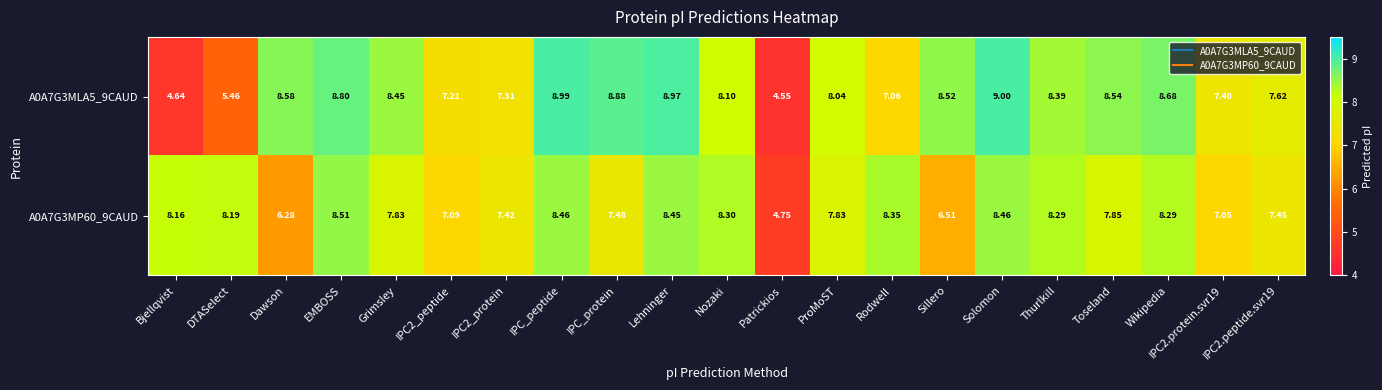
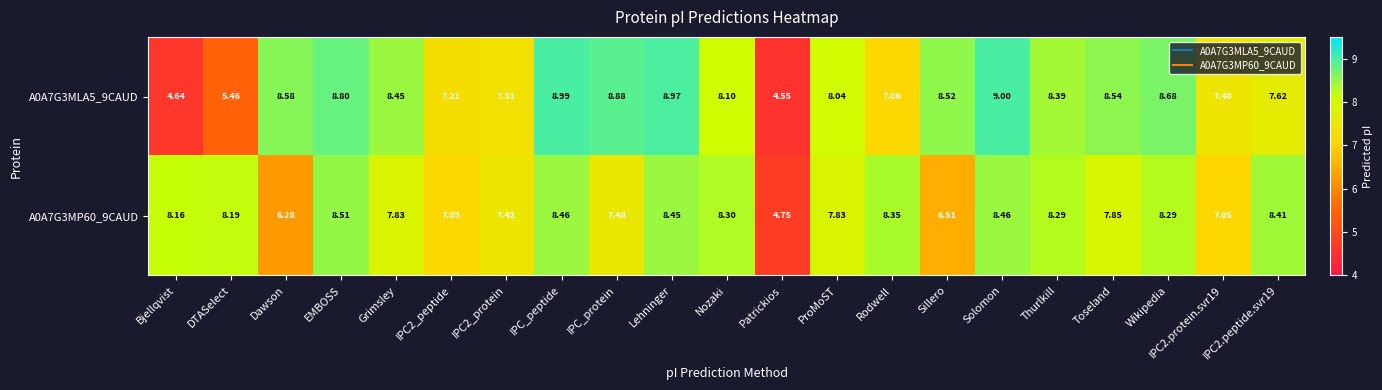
  {
    "A0A7G3MLA5_9CAUD": {
      "Bjellqvist": 4.64,
      "DTASelect": 5.46,
      "Dawson": 8.58,
      "EMBOSS": 8.80,
      "Grimsley": 8.45,
      "IPC2_peptide": 7.21,
      "IPC2_protein": 7.31,
      "IPC_peptide": 8.99,
      "IPC_protein": 8.88,
      "Lehninger": 8.97,
      "Nozaki": 8.10,
      "Patrickios": 4.55,
      "ProMoST": 8.04,
      "Rodwell": 7.06,
      "Sillero": 8.52,
      "Solomon": 9.00,
      "Thurlkill": 8.39,
      "Toseland": 8.54,
      "Wikipedia": 8.68,
      "IPC2.protein.svr19": 7.40,
      "IPC2.peptide.svr19": 7.62
    },
    "A0A7G3MP60_9CAUD": {
      "Bjellqvist": 8.16,
      "DTASelect": 8.19,
      "Dawson": 6.28,
      "EMBOSS": 8.51,
      "Grimsley": 7.83,
      "IPC2_peptide": 7.09,
      "IPC2_protein": 7.42,
      "IPC_peptide": 8.46,
      "IPC_protein": 7.48,
      "Lehninger": 8.45,
      "Nozaki": 8.30,
      "Patrickios": 4.75,
      "ProMoST": 7.83,
      "Rodwell": 8.35,
      "Sillero": 6.51,
      "Solomon": 8.46,
      "Thurlkill": 8.29,
      "Toseland": 7.85,
      "Wikipedia": 8.29,
      "IPC2.protein.svr19": 7.05,
-     "IPC2.peptide.svr19": 7.45
+     "IPC2.peptide.svr19": 8.41
    }
  }
